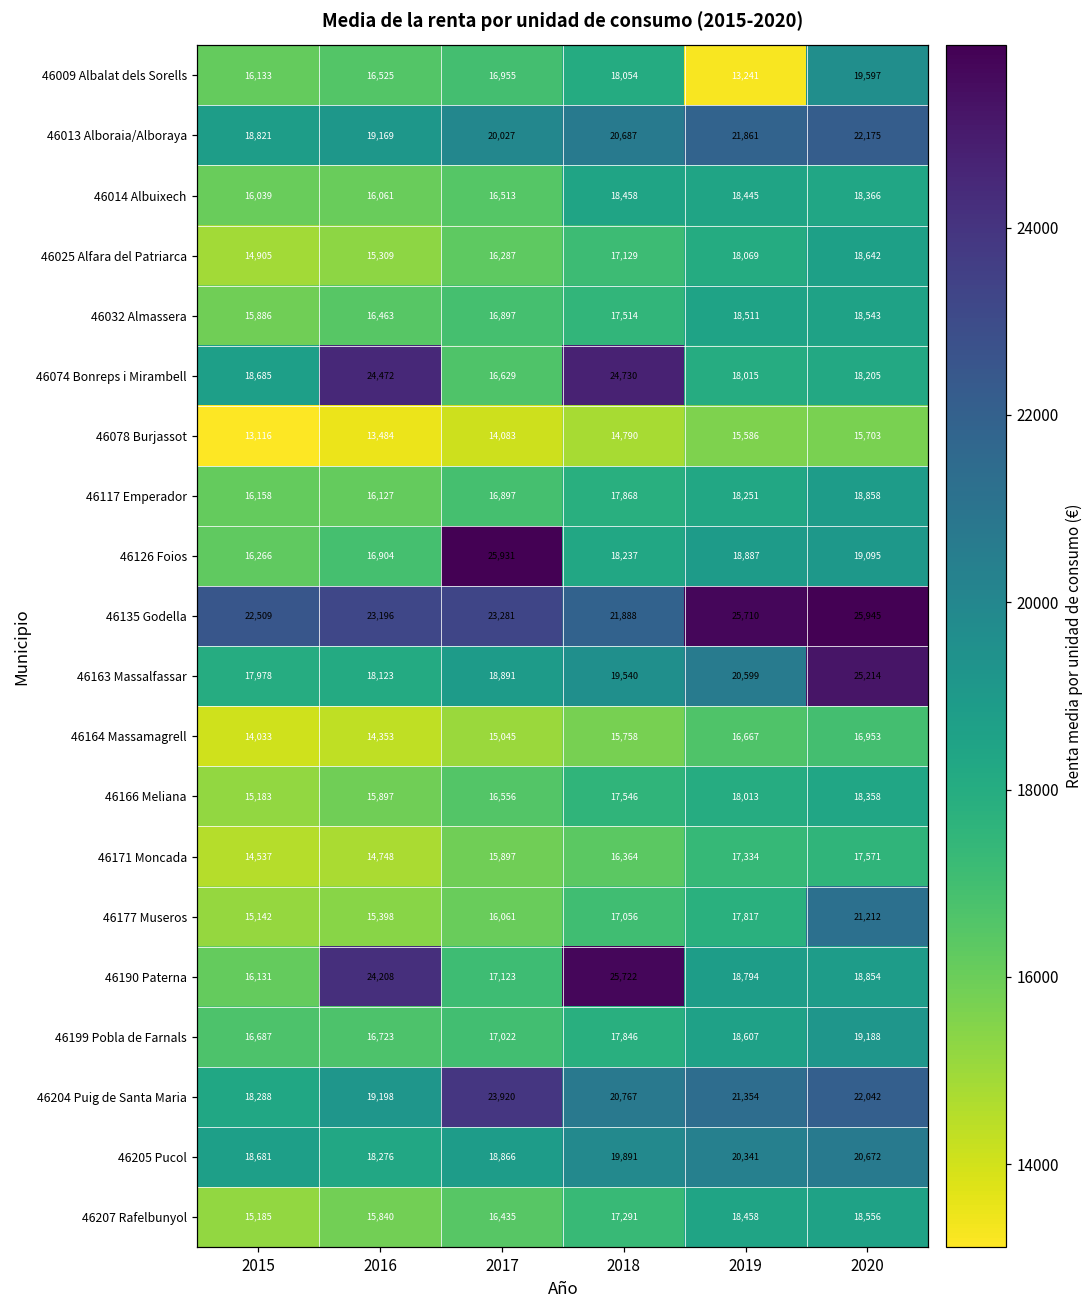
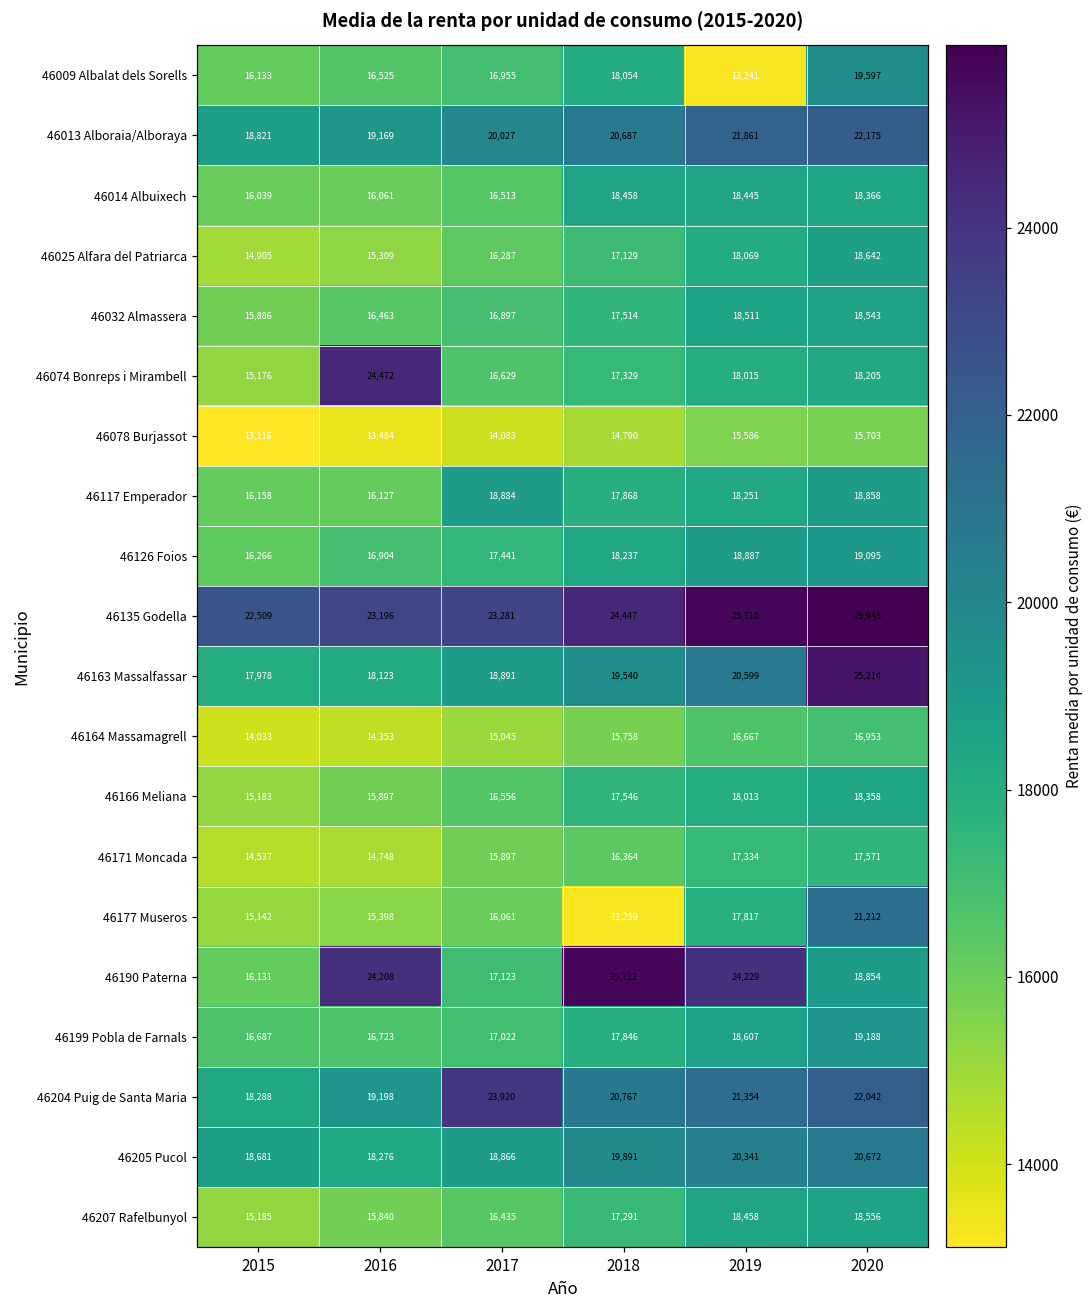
  {
    "46009 Albalat dels Sorells": {
      "2015": "16,133",
      "2016": "16,525",
      "2017": "16,955",
      "2018": "18,054",
      "2019": "13,241",
      "2020": "19,597"
    },
    "46013 Alboraia/Alboraya": {
      "2015": "18,821",
      "2016": "19,169",
      "2017": "20,027",
      "2018": "20,687",
      "2019": "21,861",
      "2020": "22,175"
    },
    "46014 Albuixech": {
      "2015": "16,039",
      "2016": "16,061",
      "2017": "16,513",
      "2018": "18,458",
      "2019": "18,445",
      "2020": "18,366"
    },
    "46025 Alfara del Patriarca": {
      "2015": "14,905",
      "2016": "15,309",
      "2017": "16,287",
      "2018": "17,129",
      "2019": "18,069",
      "2020": "18,642"
    },
    "46032 Almassera": {
      "2015": "15,886",
      "2016": "16,463",
      "2017": "16,897",
      "2018": "17,514",
      "2019": "18,511",
      "2020": "18,543"
    },
    "46074 Bonreps i Mirambell": {
-     "2015": "18,685",
+     "2015": "15,176",
      "2016": "24,472",
      "2017": "16,629",
-     "2018": "24,730",
+     "2018": "17,329",
      "2019": "18,015",
      "2020": "18,205"
    },
    "46078 Burjassot": {
      "2015": "13,116",
      "2016": "13,484",
      "2017": "14,083",
      "2018": "14,790",
      "2019": "15,586",
      "2020": "15,703"
    },
    "46117 Emperador": {
      "2015": "16,158",
      "2016": "16,127",
-     "2017": "16,897",
+     "2017": "18,884",
      "2018": "17,868",
      "2019": "18,251",
      "2020": "18,858"
    },
    "46126 Foios": {
      "2015": "16,266",
      "2016": "16,904",
-     "2017": "25,931",
+     "2017": "17,441",
      "2018": "18,237",
      "2019": "18,887",
      "2020": "19,095"
    },
    "46135 Godella": {
      "2015": "22,509",
      "2016": "23,196",
      "2017": "23,281",
-     "2018": "21,888",
+     "2018": "24,447",
      "2019": "25,710",
      "2020": "25,945"
    },
    "46163 Massalfassar": {
      "2015": "17,978",
      "2016": "18,123",
      "2017": "18,891",
      "2018": "19,540",
      "2019": "20,599",
      "2020": "25,214"
    },
    "46164 Massamagrell": {
      "2015": "14,033",
      "2016": "14,353",
      "2017": "15,045",
      "2018": "15,758",
      "2019": "16,667",
      "2020": "16,953"
    },
    "46166 Meliana": {
      "2015": "15,183",
      "2016": "15,897",
      "2017": "16,556",
      "2018": "17,546",
      "2019": "18,013",
      "2020": "18,358"
    },
    "46171 Moncada": {
      "2015": "14,537",
      "2016": "14,748",
      "2017": "15,897",
      "2018": "16,364",
      "2019": "17,334",
      "2020": "17,571"
    },
    "46177 Museros": {
      "2015": "15,142",
      "2016": "15,398",
      "2017": "16,061",
-     "2018": "17,056",
+     "2018": "13,259",
      "2019": "17,817",
      "2020": "21,212"
    },
    "46190 Paterna": {
      "2015": "16,131",
      "2016": "24,208",
      "2017": "17,123",
      "2018": "25,722",
-     "2019": "18,794",
+     "2019": "24,229",
      "2020": "18,854"
    },
    "46199 Pobla de Farnals": {
      "2015": "16,687",
      "2016": "16,723",
      "2017": "17,022",
      "2018": "17,846",
      "2019": "18,607",
      "2020": "19,188"
    },
    "46204 Puig de Santa Maria": {
      "2015": "18,288",
      "2016": "19,198",
      "2017": "23,920",
      "2018": "20,767",
      "2019": "21,354",
      "2020": "22,042"
    },
    "46205 Pucol": {
      "2015": "18,681",
      "2016": "18,276",
      "2017": "18,866",
      "2018": "19,891",
      "2019": "20,341",
      "2020": "20,672"
    },
    "46207 Rafelbunyol": {
      "2015": "15,185",
      "2016": "15,840",
      "2017": "16,435",
      "2018": "17,291",
      "2019": "18,458",
      "2020": "18,556"
    }
  }
